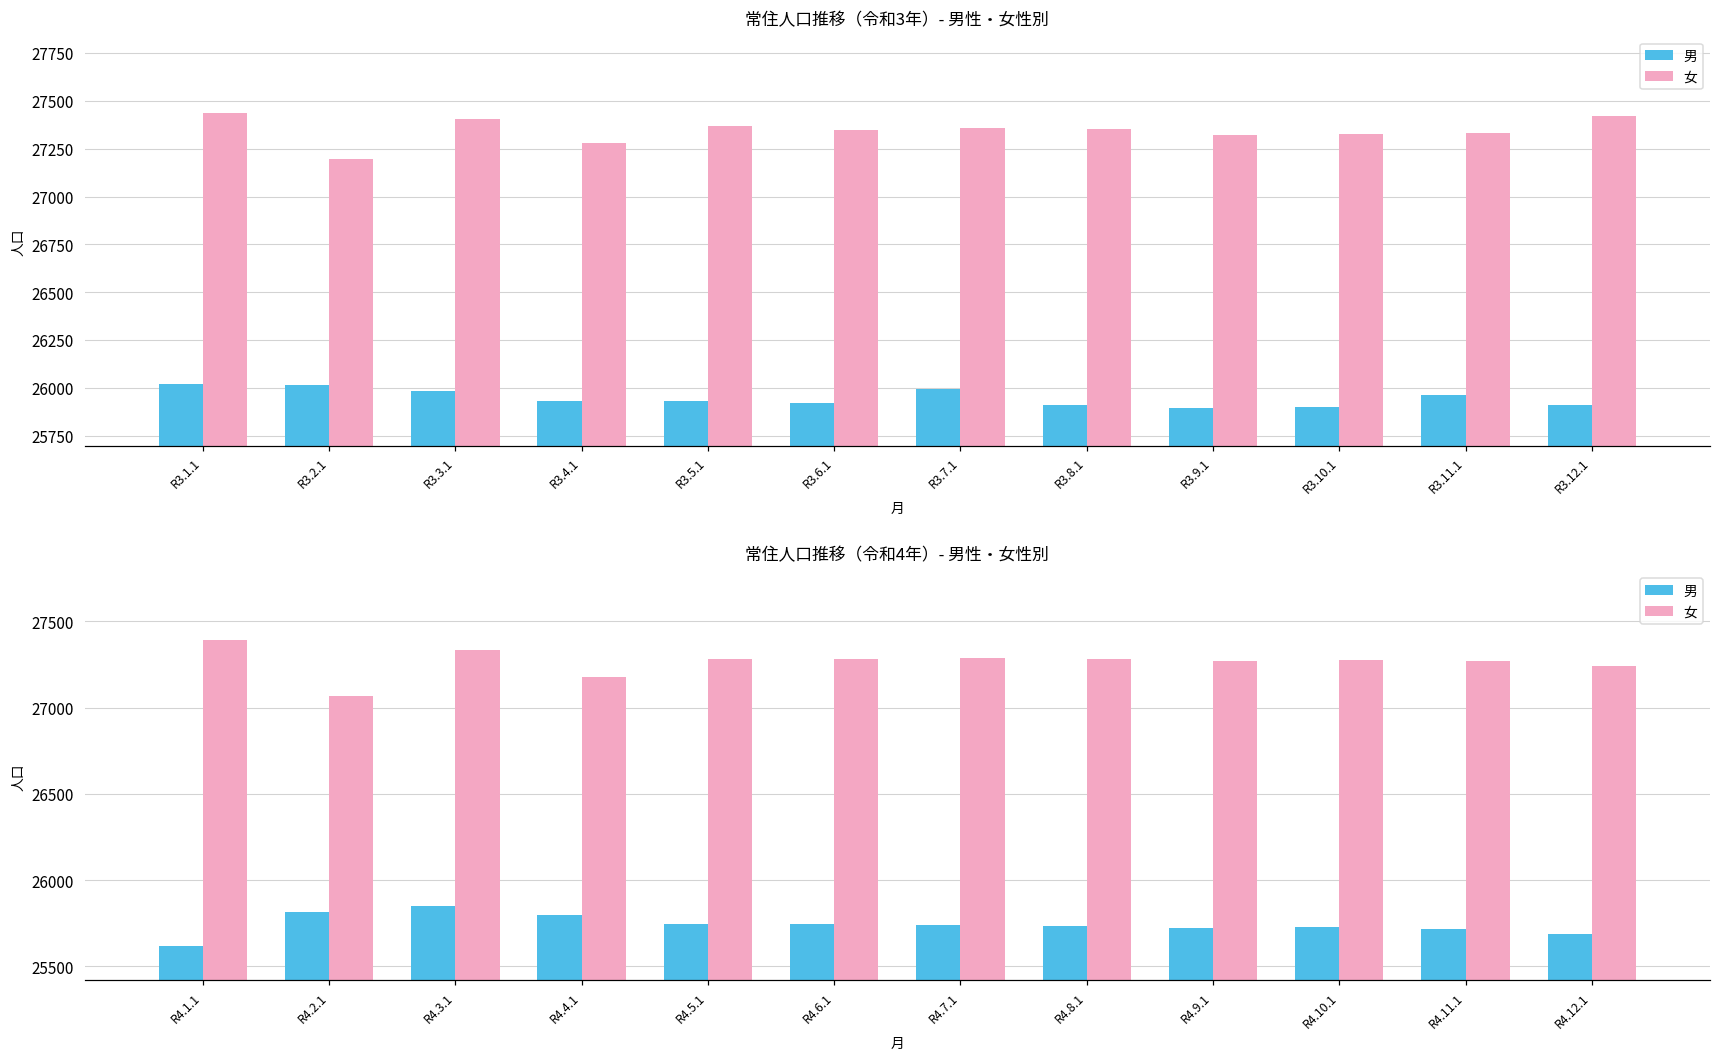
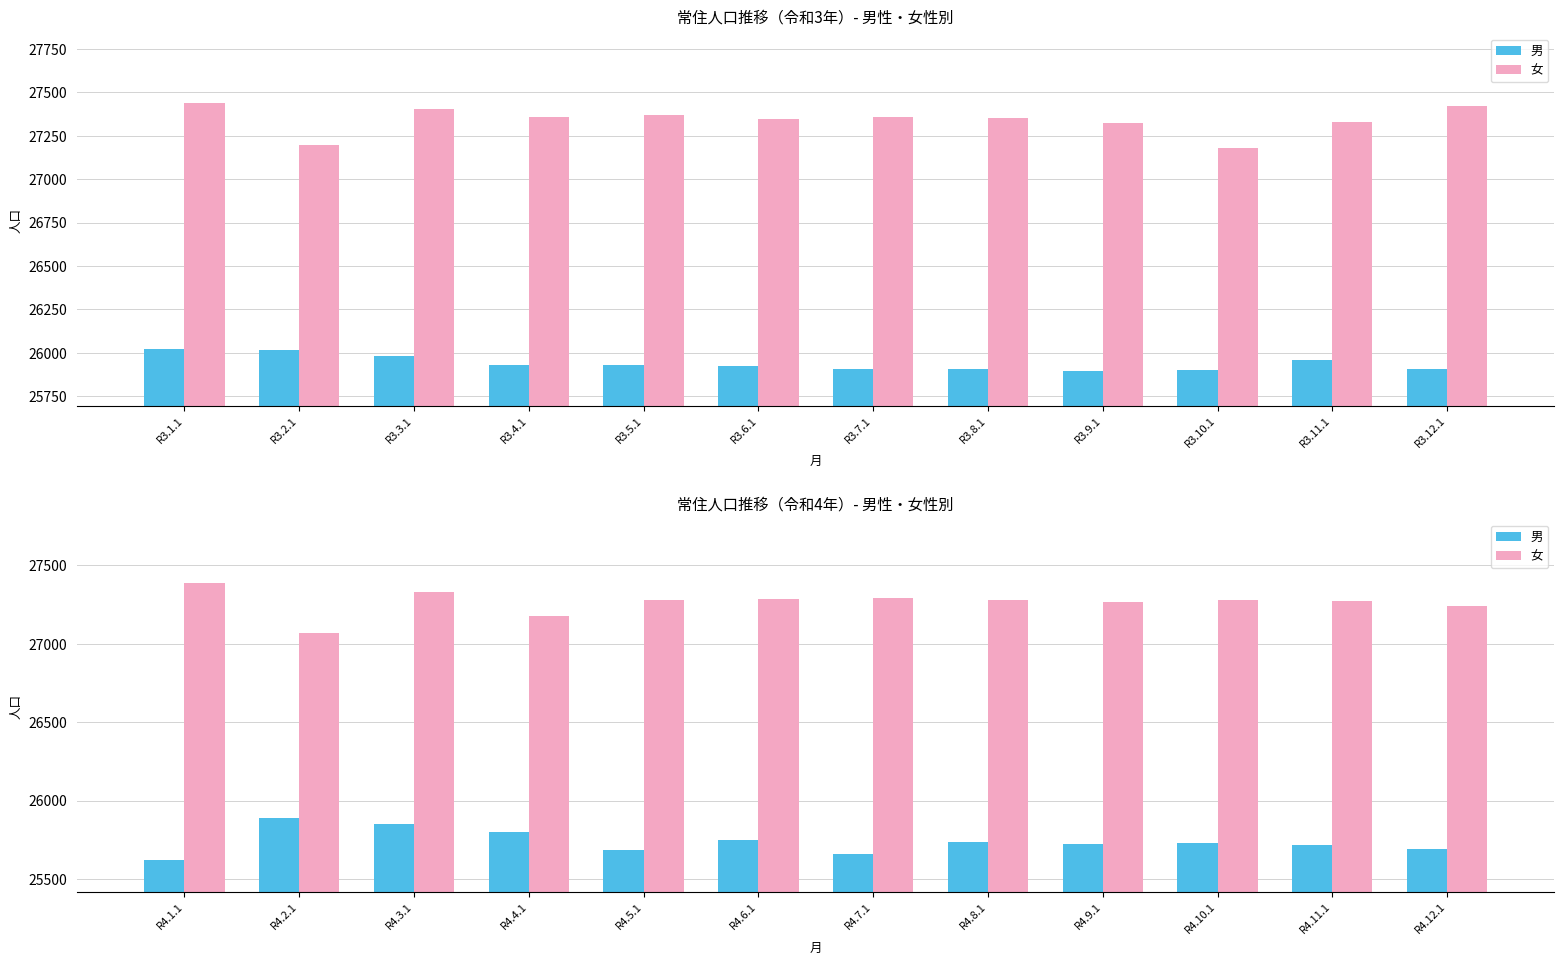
  {
    "常住人口推移（令和3年）- 男性・女性別": {
      "男": {
        "R3.1.1": 26020,
        "R3.2.1": 26020,
        "R3.3.1": 25990,
        "R3.4.1": 25930,
        "R3.5.1": 25930,
        "R3.6.1": 25920,
-       "R3.7.1": 25990,
+       "R3.7.1": 25910,
        "R3.8.1": 25910,
        "R3.9.1": 25900,
        "R3.10.1": 25900,
        "R3.11.1": 25960,
        "R3.12.1": 25910
      },
      "女": {
        "R3.1.1": 27440,
        "R3.2.1": 27200,
        "R3.3.1": 27400,
-       "R3.4.1": 27280,
+       "R3.4.1": 27360,
        "R3.5.1": 27370,
        "R3.6.1": 27350,
        "R3.7.1": 27360,
        "R3.8.1": 27350,
        "R3.9.1": 27320,
-       "R3.10.1": 27330,
+       "R3.10.1": 27180,
        "R3.11.1": 27330,
        "R3.12.1": 27420
      }
    },
    "常住人口推移（令和4年）- 男性・女性別": {
      "男": {
        "R4.1.1": 25620,
-       "R4.2.1": 25820,
+       "R4.2.1": 25890,
        "R4.3.1": 25850,
        "R4.4.1": 25800,
-       "R4.5.1": 25750,
+       "R4.5.1": 25680,
        "R4.6.1": 25750,
-       "R4.7.1": 25740,
+       "R4.7.1": 25660,
        "R4.8.1": 25730,
        "R4.9.1": 25730,
        "R4.10.1": 25730,
        "R4.11.1": 25720,
        "R4.12.1": 25690
      },
      "女": {
        "R4.1.1": 27390,
        "R4.2.1": 27070,
        "R4.3.1": 27330,
        "R4.4.1": 27180,
        "R4.5.1": 27280,
        "R4.6.1": 27280,
        "R4.7.1": 27290,
        "R4.8.1": 27280,
        "R4.9.1": 27270,
        "R4.10.1": 27280,
        "R4.11.1": 27270,
        "R4.12.1": 27240
      }
    }
  }
